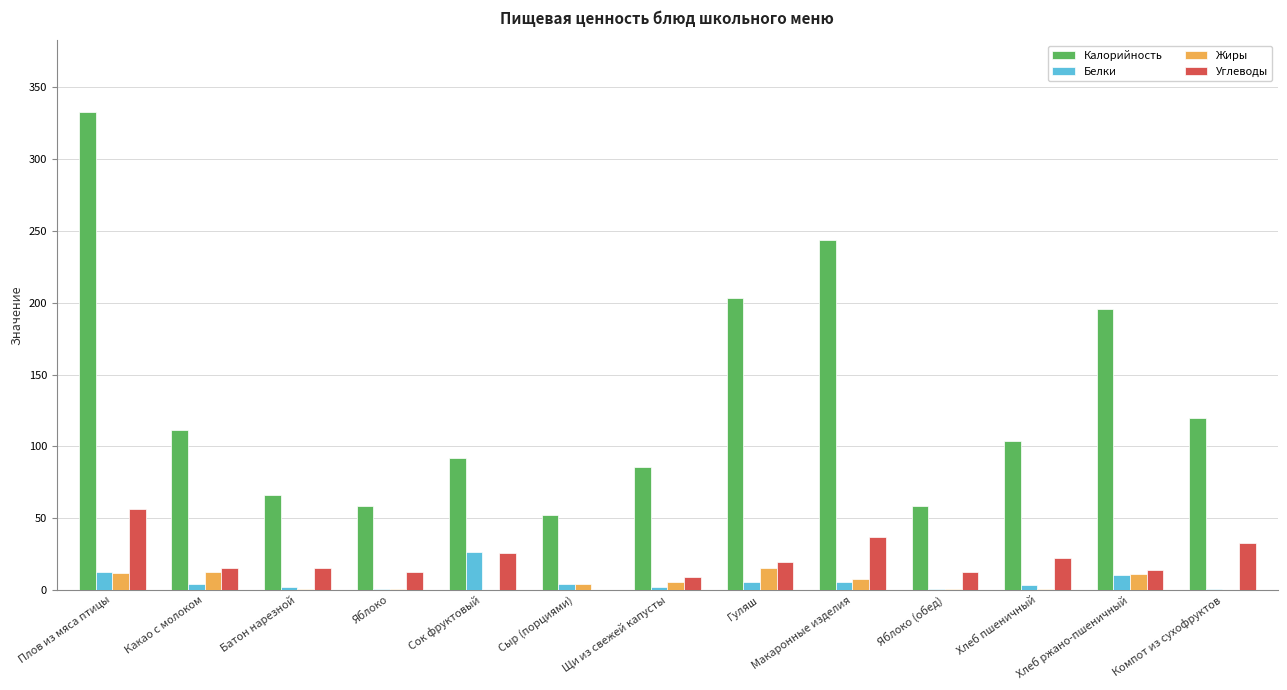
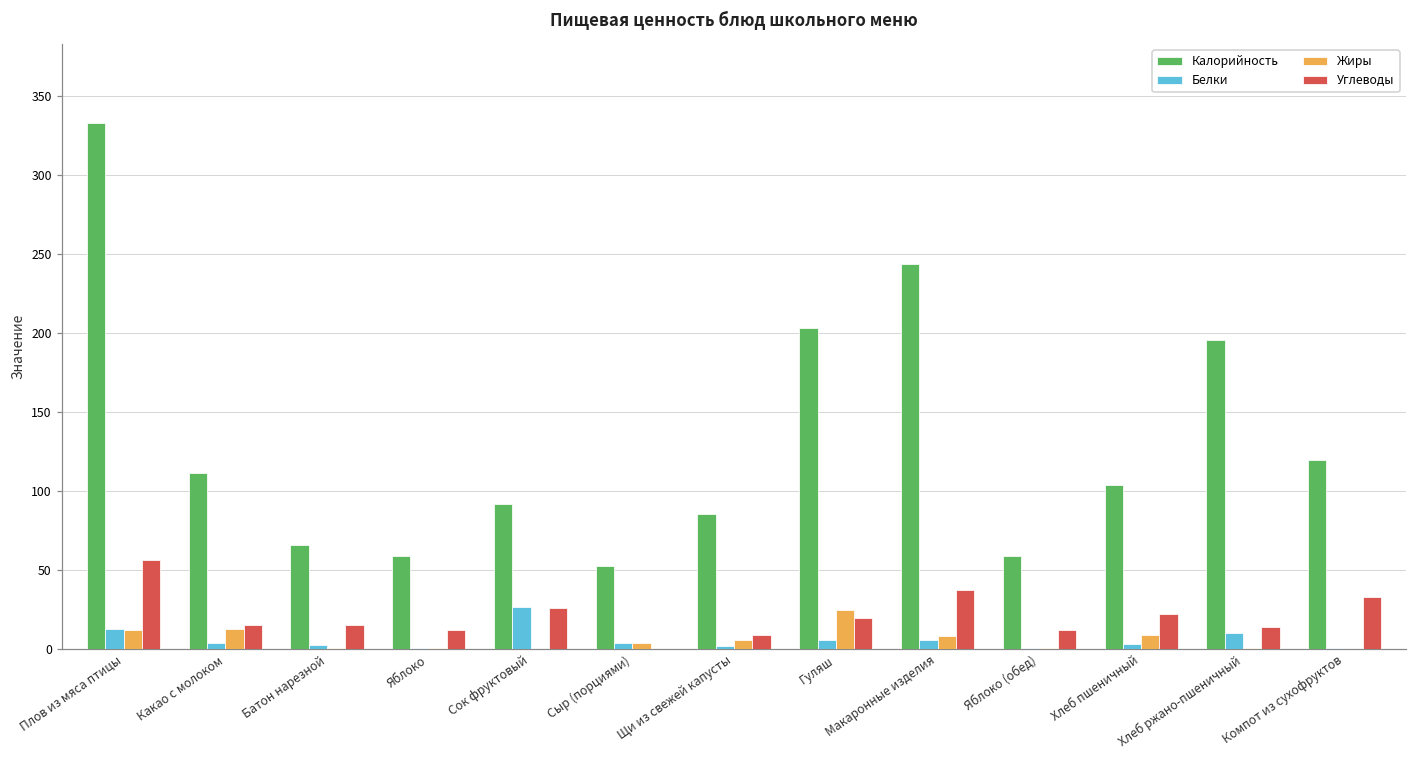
  {
    "Калорийность": {
      "Плов из мяса птицы": 333,
      "Какао с молоком": 111,
      "Батон нарезной": 66,
      "Яблоко": 59,
      "Сок фруктовый": 92,
      "Сыр (порциями)": 53,
      "Щи из свежей капусты": 86,
      "Гуляш": 203,
      "Макаронные изделия": 244,
      "Яблоко (обед)": 59,
      "Хлеб пшеничный": 104,
      "Хлеб ржано-пшеничный": 196,
      "Компот из сухофруктов": 120
    },
    "Белки": {
      "Плов из мяса птицы": 13,
      "Какао с молоком": 4,
      "Батон нарезной": 2,
      "Сок фруктовый": 26,
      "Сыр (порциями)": 4,
      "Щи из свежей капусты": 2,
      "Гуляш": 6,
      "Макаронные изделия": 6,
      "Хлеб пшеничный": 3,
      "Хлеб ржано-пшеничный": 10
    },
    "Жиры": {
      "Плов из мяса птицы": 12,
      "Какао с молоком": 13,
      "Сыр (порциями)": 4,
      "Щи из свежей капусты": 6,
-     "Гуляш": 15,
+     "Гуляш": 25,
      "Макаронные изделия": 8,
-     "Хлеб пшеничный": 0,
-     "Хлеб ржано-пшеничный": 11
+     "Хлеб пшеничный": 9,
+     "Хлеб ржано-пшеничный": 0
    },
    "Углеводы": {
      "Плов из мяса птицы": 56,
      "Какао с молоком": 15,
      "Батон нарезной": 15,
      "Яблоко": 12,
      "Сок фруктовый": 26,
      "Сыр (порциями)": 0,
      "Щи из свежей капусты": 9,
      "Гуляш": 19,
      "Макаронные изделия": 37,
      "Яблоко (обед)": 12,
      "Хлеб пшеничный": 22,
      "Хлеб ржано-пшеничный": 14,
      "Компот из сухофруктов": 33
    }
  }
